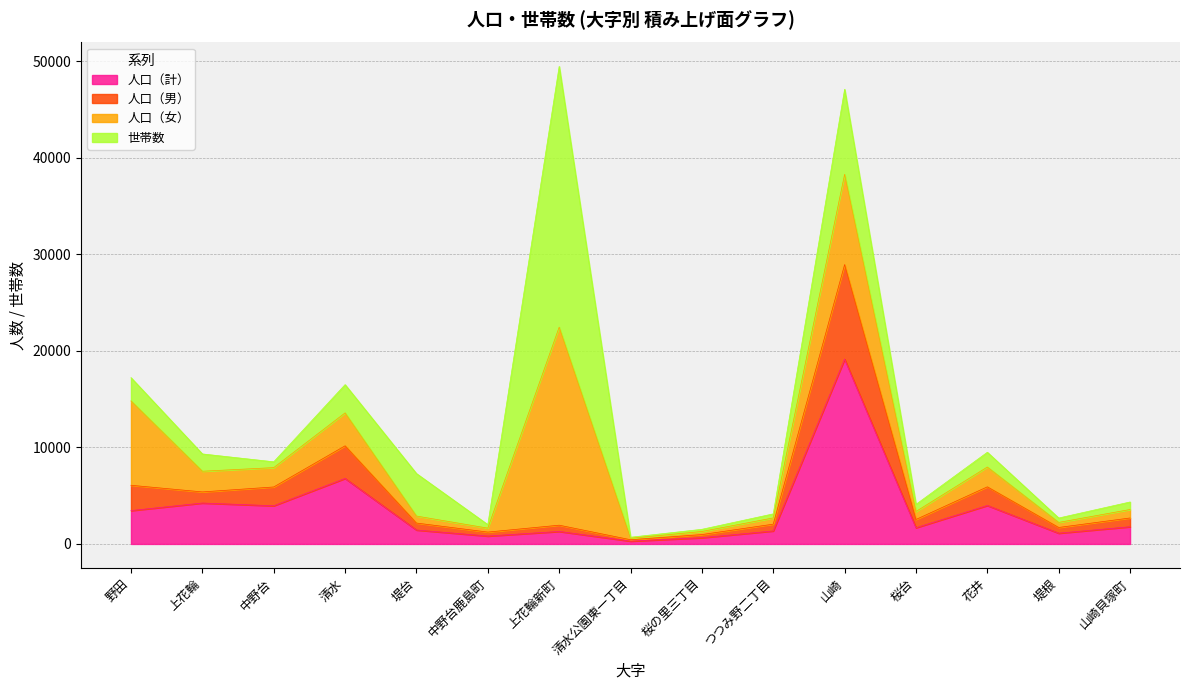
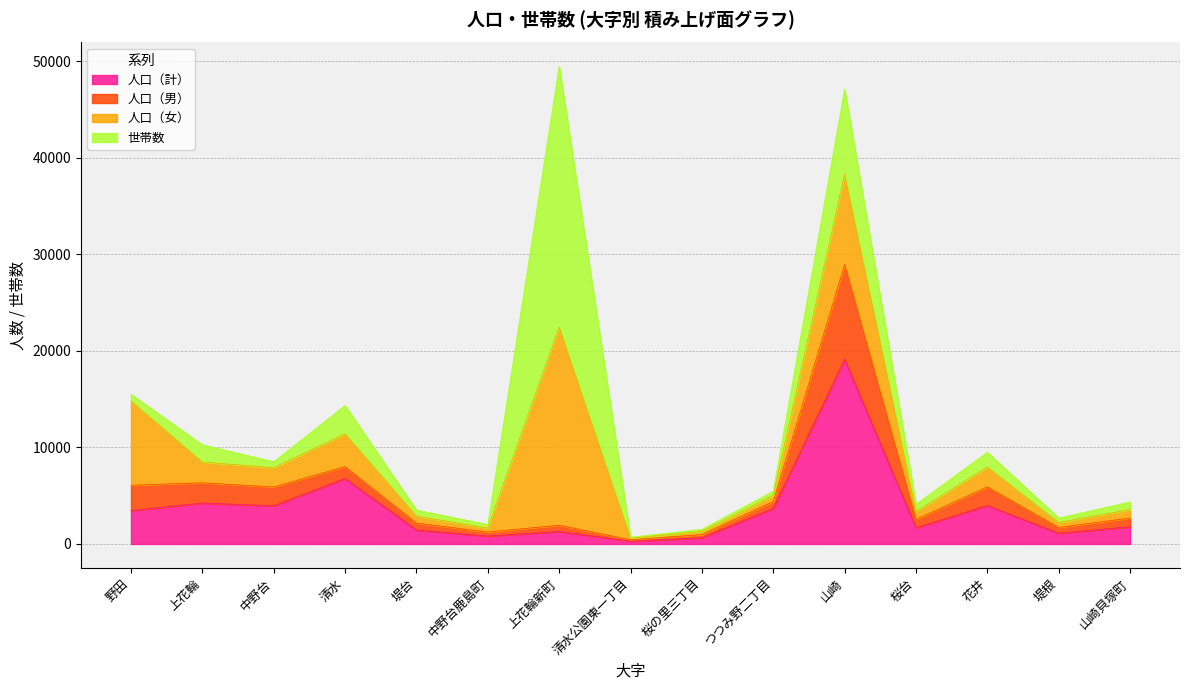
  {
    "人口（計）": {
      "野田": 3000,
      "上花輪": 4000,
      "中野台": 4000,
      "清水": 7000,
      "堤台": 1000,
      "中野台鹿島町": 1000,
      "上花輪新町": 1000,
      "桜の里三丁目": 1000,
-     "つつみ野二丁目": 1000,
+     "つつみ野二丁目": 4000,
      "山崎": 19000,
      "桜台": 2000,
      "花井": 4000,
      "堤根": 1000,
      "山崎貝塚町": 2000
    },
    "人口（男）": {
      "野田": 3000,
-     "上花輪": 1000,
+     "上花輪": 2000,
      "中野台": 2000,
-     "清水": 3000,
+     "清水": 1000,
      "堤台": 1000,
      "中野台鹿島町": 0,
      "上花輪新町": 1000,
      "桜の里三丁目": 0,
      "つつみ野二丁目": 1000,
      "山崎": 10000,
      "桜台": 1000,
      "花井": 2000,
      "堤根": 1000,
      "山崎貝塚町": 1000
    },
    "人口（女）": {
      "野田": 9000,
      "上花輪": 2000,
      "中野台": 2000,
      "清水": 3000,
      "堤台": 1000,
      "中野台鹿島町": 0,
      "上花輪新町": 21000,
      "つつみ野二丁目": 1000,
      "山崎": 9000,
      "桜台": 1000,
      "花井": 2000,
      "堤根": 1000,
      "山崎貝塚町": 1000
    },
    "世帯数": {
-     "野田": 2000,
+     "野田": 1000,
      "上花輪": 2000,
      "中野台": 1000,
      "清水": 3000,
-     "堤台": 4000,
+     "堤台": 1000,
      "中野台鹿島町": 0,
      "上花輪新町": 27000,
      "つつみ野二丁目": 0,
      "山崎": 9000,
      "桜台": 1000,
      "花井": 2000,
      "堤根": 0,
      "山崎貝塚町": 1000
    }
  }
